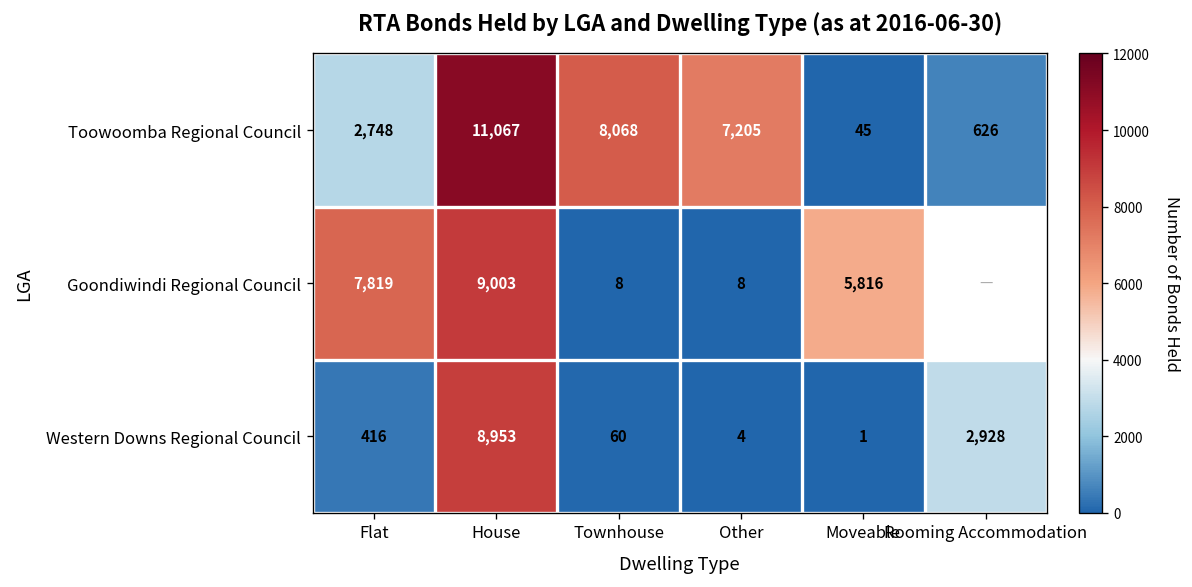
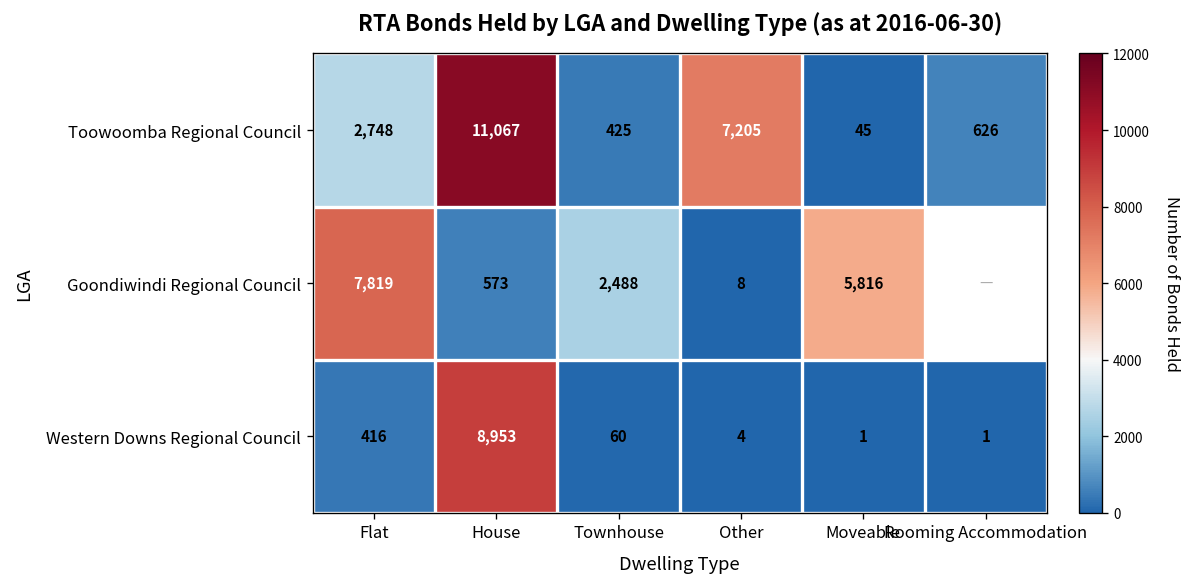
  {
    "Toowoomba Regional Council": {
      "Flat": "2,748",
      "House": "11,067",
-     "Townhouse": "8,068",
+     "Townhouse": "425",
      "Other": "7,205",
      "Rooming Accommodation": "626"
    },
    "Goondiwindi Regional Council": {
      "Flat": "7,819",
-     "House": "9,003",
-     "Townhouse": "8",
+     "House": "573",
+     "Townhouse": "2,488",
      "Other": "8"
    },
    "Western Downs Regional Council": {
      "Flat": "416",
      "House": "8,953",
      "Townhouse": "60",
      "Other": "4",
-     "Rooming Accommodation": "2,928"
+     "Rooming Accommodation": "1"
    }
  }
